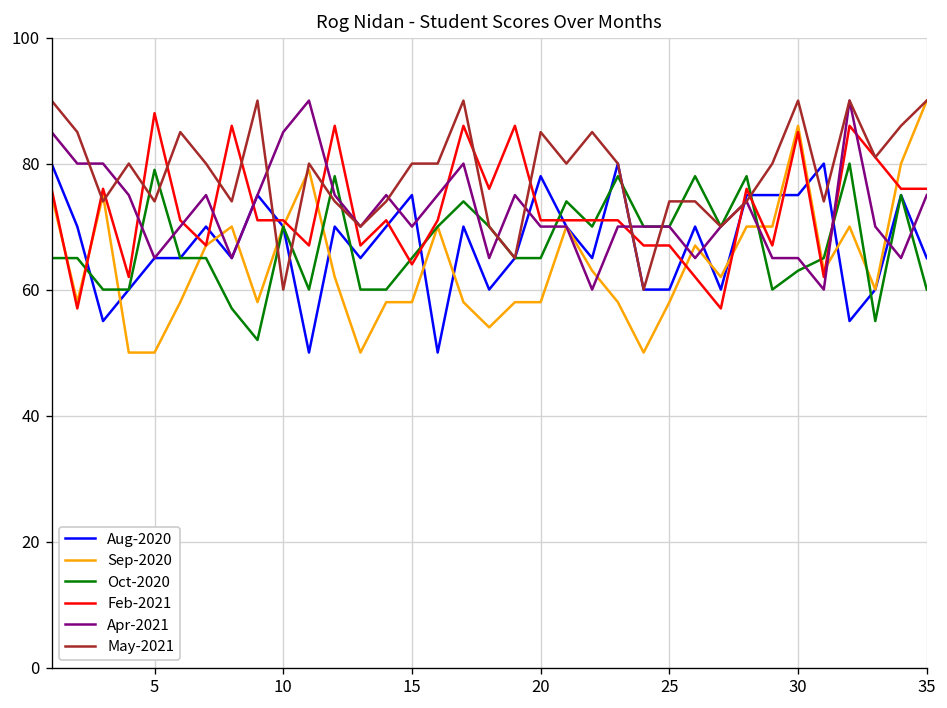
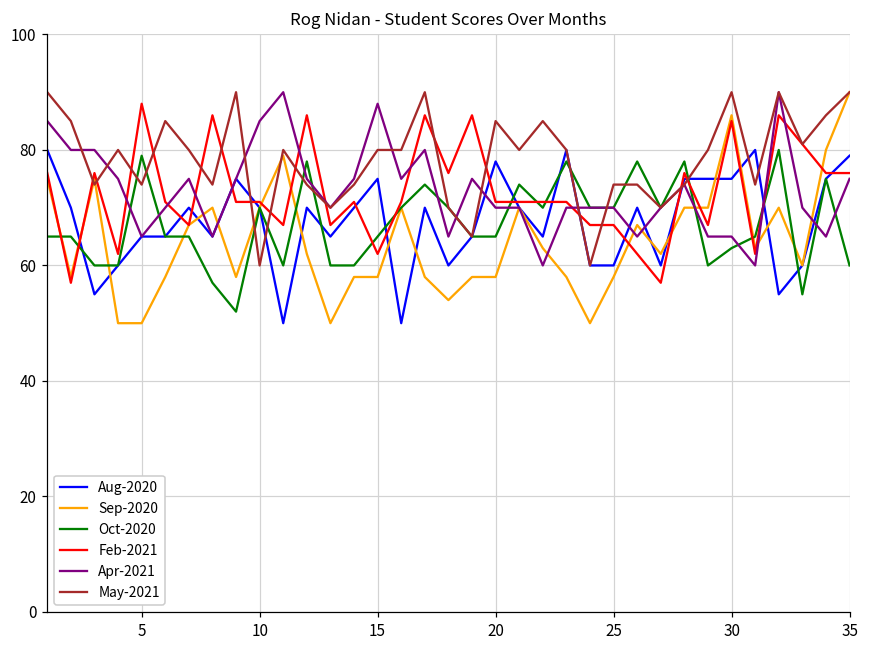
  {
    "Aug-2020": {
      "15": 75,
      "20": 78,
      "25": 60,
      "30": 75,
-     "35": 65
+     "35": 79
    },
    "Sep-2020": {
      "5": 50,
      "15": 58,
      "20": 58,
      "25": 58,
      "30": 86
    },
    "Oct-2020": {
      "5": 79,
      "15": 65,
      "20": 65,
      "30": 63,
      "35": 60
    },
    "Feb-2021": {
      "5": 88,
      "10": 71,
-     "15": 64,
+     "15": 62,
      "20": 71,
      "25": 67,
      "30": 85,
      "35": 76
    },
    "Apr-2021": {
      "10": 85,
-     "15": 70,
+     "15": 88,
      "20": 70,
      "30": 65,
      "35": 75
    },
    "May-2021": {
      "5": 74,
      "10": 60,
      "15": 80,
      "20": 85,
      "25": 74,
      "30": 90
    }
  }
